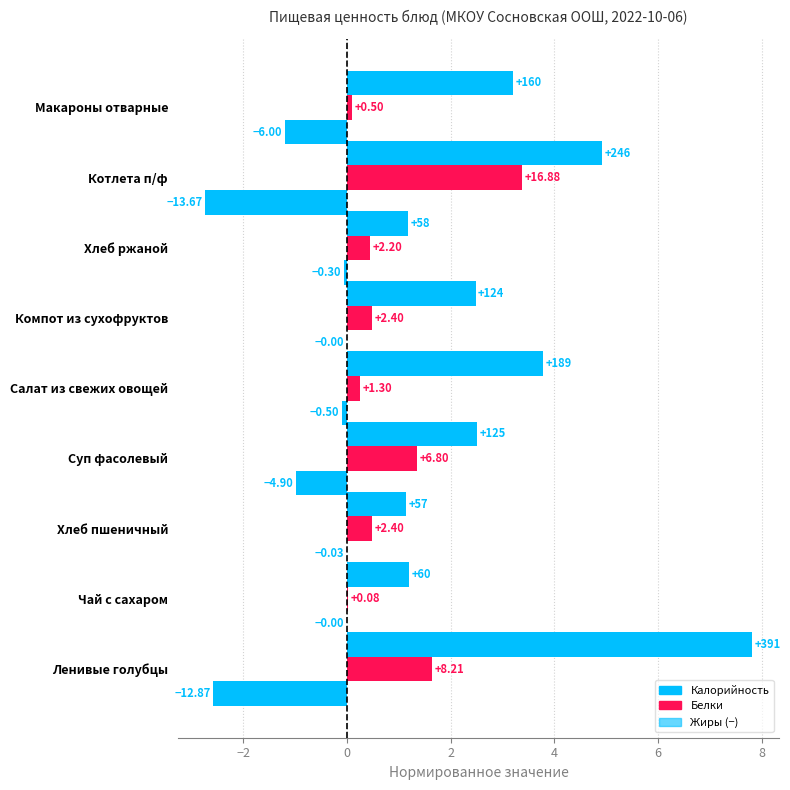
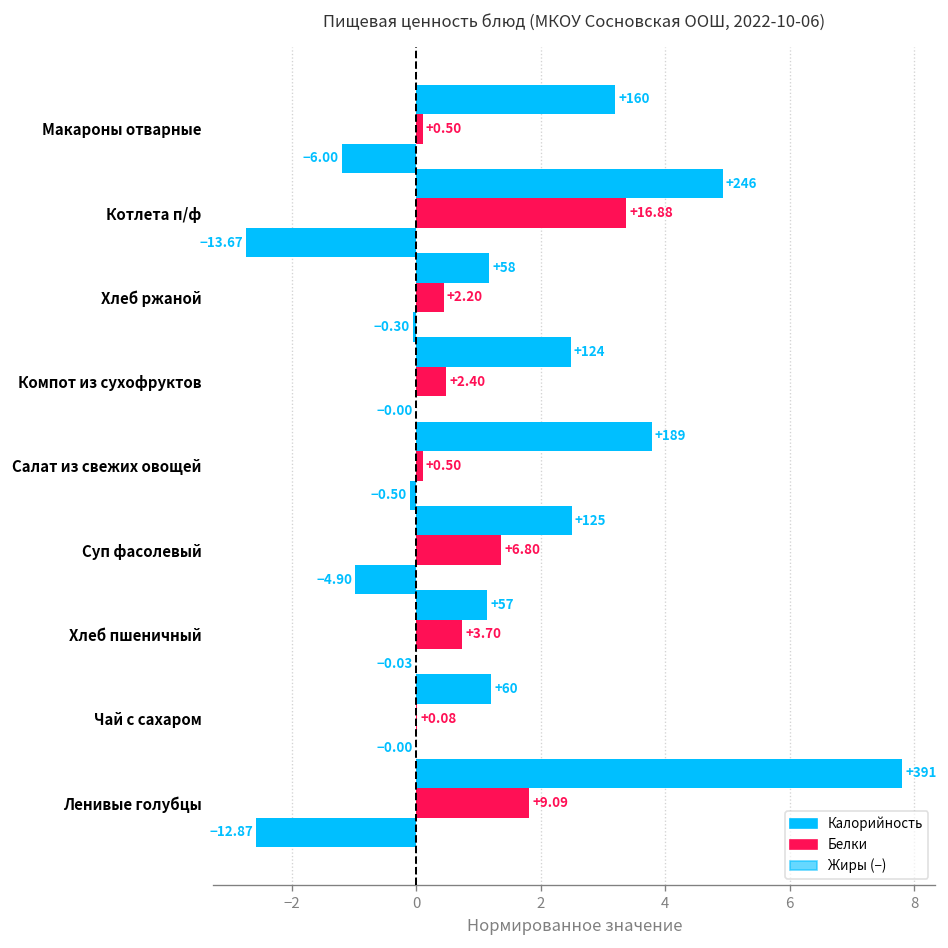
  {
    "Белки": {
-     "Салат из свежих овощей": "+1.30",
-     "Хлеб пшеничный": "+2.40",
-     "Ленивые голубцы": "+8.21"
+     "Салат из свежих овощей": "+0.50",
+     "Хлеб пшеничный": "+3.70",
+     "Ленивые голубцы": "+9.09"
    }
  }
